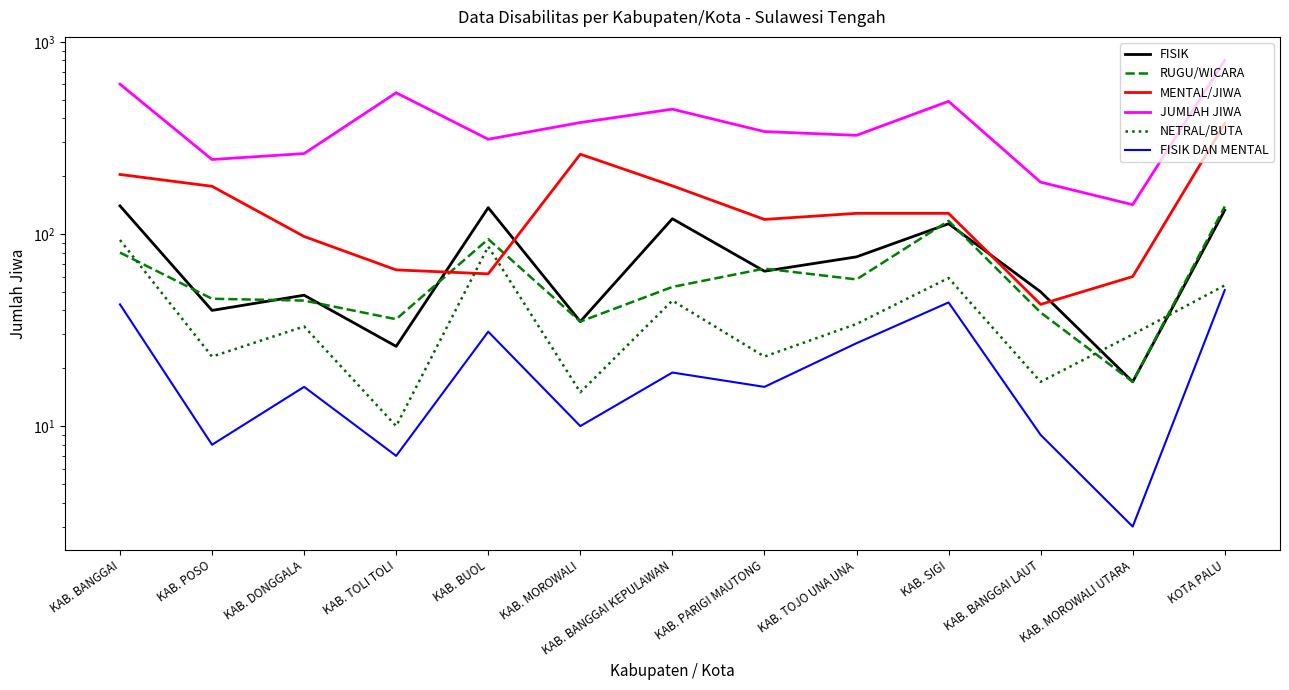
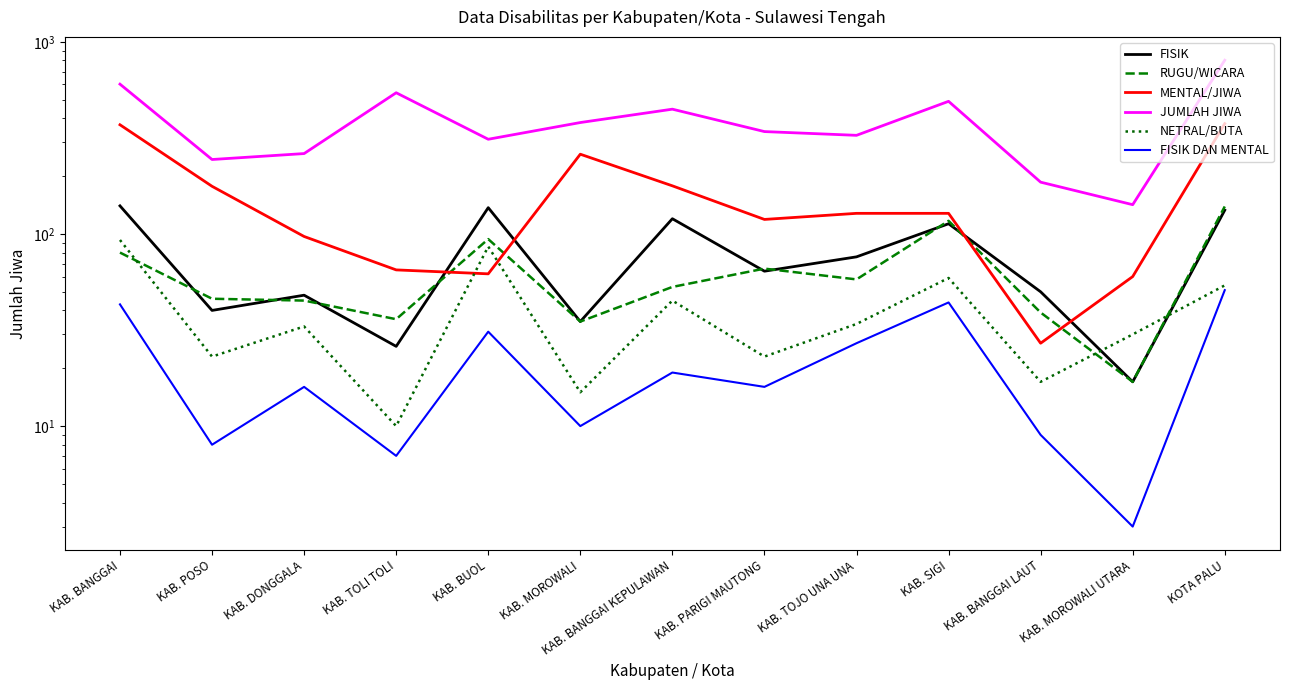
  {
    "FISIK": {
      "KAB. BANGGAI": 140,
      "KAB. POSO": 40,
      "KAB. DONGGALA": 48,
      "KAB. TOLI TOLI": 26,
      "KAB. BUOL": 140,
      "KAB. BANGGAI KEPULAWAN": 120,
      "KAB. PARIGI MAUTONG": 64,
      "KAB. TOJO UNA UNA": 76,
      "KAB. SIGI": 110,
      "KAB. BANGGAI LAUT": 50,
      "KOTA PALU": 130
    },
    "MENTAL/JIWA": {
-     "KAB. BANGGAI": 200,
+     "KAB. BANGGAI": 370,
      "KAB. POSO": 180,
      "KAB. DONGGALA": 100,
      "KAB. TOLI TOLI": 65,
      "KAB. BUOL": 62,
      "KAB. MOROWALI": 260,
      "KAB. BANGGAI KEPULAWAN": 180,
      "KAB. PARIGI MAUTONG": 120,
      "KAB. TOJO UNA UNA": 130,
      "KAB. SIGI": 130,
-     "KAB. BANGGAI LAUT": 43,
+     "KAB. BANGGAI LAUT": 27,
      "KAB. MOROWALI UTARA": 60
    },
    "JUMLAH JIWA": {
      "KAB. BANGGAI": 600,
      "KAB. POSO": 240,
      "KAB. DONGGALA": 260,
      "KAB. TOLI TOLI": 540,
      "KAB. BUOL": 310,
      "KAB. MOROWALI": 380,
      "KAB. BANGGAI KEPULAWAN": 450,
      "KAB. PARIGI MAUTONG": 340,
      "KAB. TOJO UNA UNA": 330,
      "KAB. SIGI": 490,
      "KAB. BANGGAI LAUT": 190,
      "KAB. MOROWALI UTARA": 140
    },
    "FISIK DAN MENTAL": {
      "KAB. BANGGAI": 43,
      "KAB. POSO": 8,
      "KAB. DONGGALA": 16,
      "KAB. TOLI TOLI": 7,
      "KAB. BUOL": 31,
      "KAB. MOROWALI": 10,
      "KAB. BANGGAI KEPULAWAN": 19,
      "KAB. PARIGI MAUTONG": 16,
      "KAB. TOJO UNA UNA": 27,
      "KAB. SIGI": 44,
      "KAB. BANGGAI LAUT": 9,
      "KAB. MOROWALI UTARA": 3,
      "KOTA PALU": 51
    }
  }
